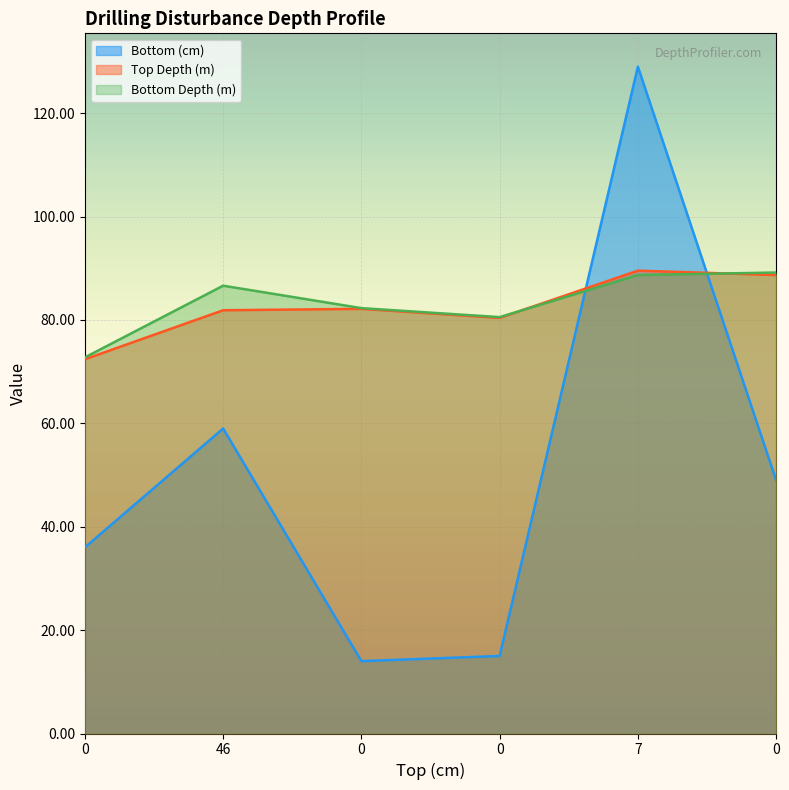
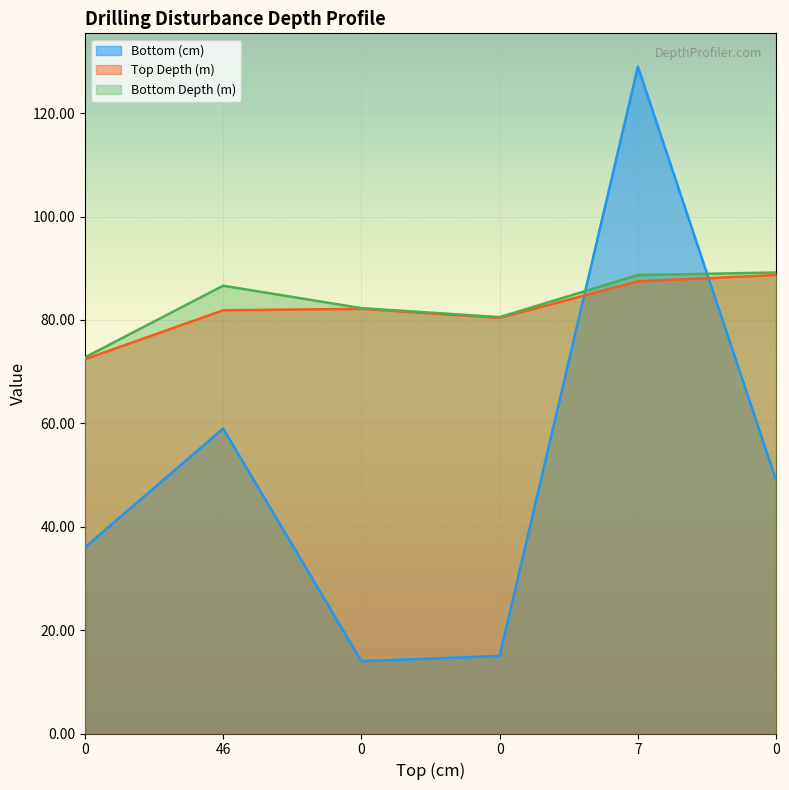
  {
    "Bottom (cm)": {
      "46": 59,
      "7": 129
    },
    "Top Depth (m)": {
      "46": 82,
-     "7": 90
+     "7": 87
    },
    "Bottom Depth (m)": {
      "46": 87,
      "7": 89
    }
  }
